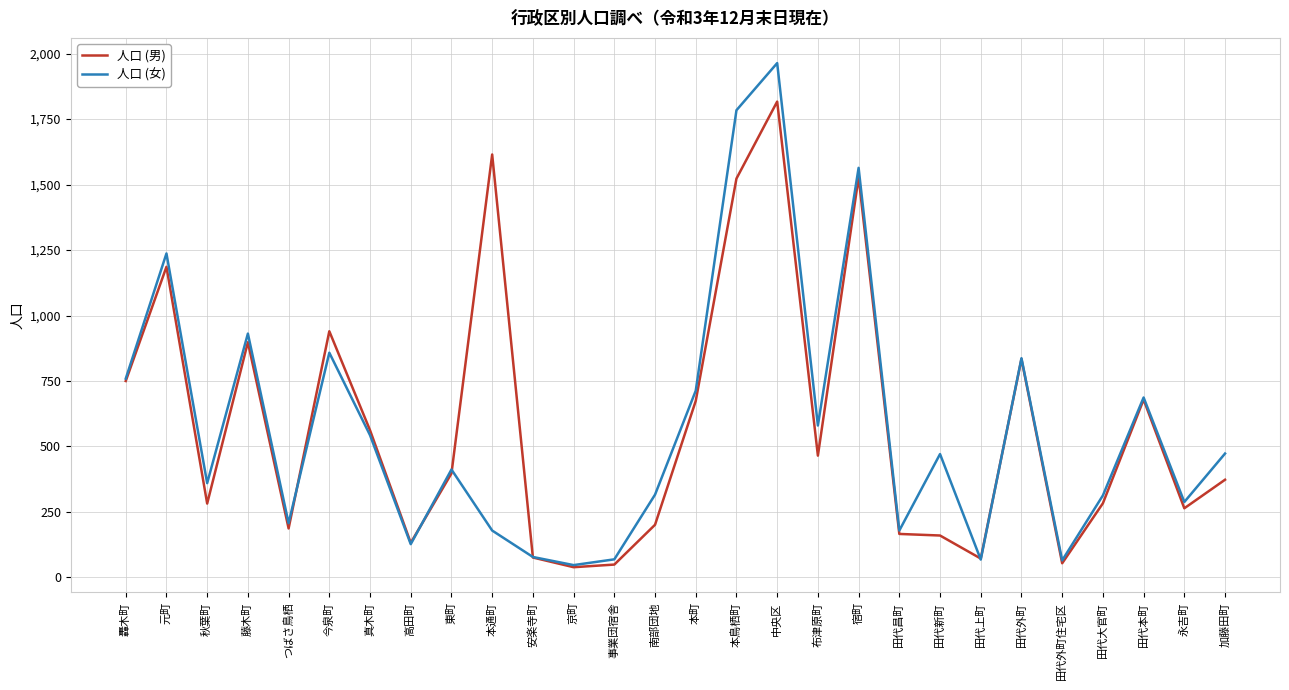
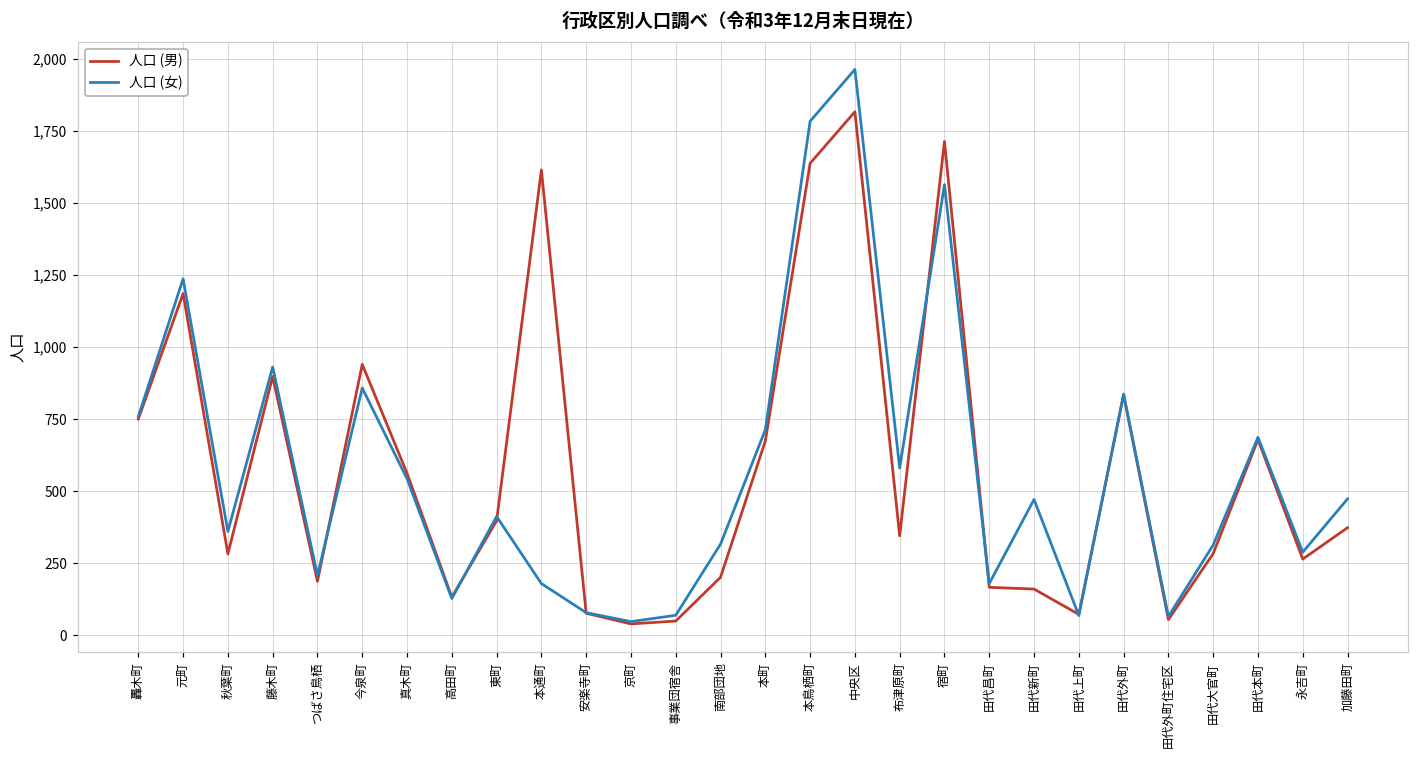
  {
    "人口 (男)": {
      "元町": "1,190",
      "秋葉町": "280",
      "藤木町": "900",
      "つばさ鳥栖": "190",
      "今泉町": "940",
      "真木町": "560",
      "東町": "400",
      "本通町": "1,620",
      "事業団宿舎": "50",
      "南部団地": "200",
      "本町": "670",
-     "本鳥栖町": "1,520",
+     "本鳥栖町": "1,640",
      "中央区": "1,820",
-     "布津原町": "470",
-     "宿町": "1,530",
+     "布津原町": "350",
+     "宿町": "1,710",
      "田代昌町": "170",
      "田代新町": "160",
      "田代外町住宅区": "50",
      "田代大官町": "280",
      "永吉町": "260",
      "加藤田町": "370"
    },
    "人口 (女)": {
      "元町": "1,240",
      "秋葉町": "360",
      "藤木町": "930",
      "つばさ鳥栖": "210",
      "今泉町": "860",
      "真木町": "540",
      "東町": "410",
      "本通町": "180",
      "事業団宿舎": "70",
      "南部団地": "320",
      "本町": "710",
      "本鳥栖町": "1,780",
      "中央区": "1,960",
      "布津原町": "580",
      "宿町": "1,560",
      "田代昌町": "180",
      "田代新町": "470",
      "田代外町住宅区": "70",
      "田代大官町": "310",
      "永吉町": "290",
      "加藤田町": "470"
    }
  }
